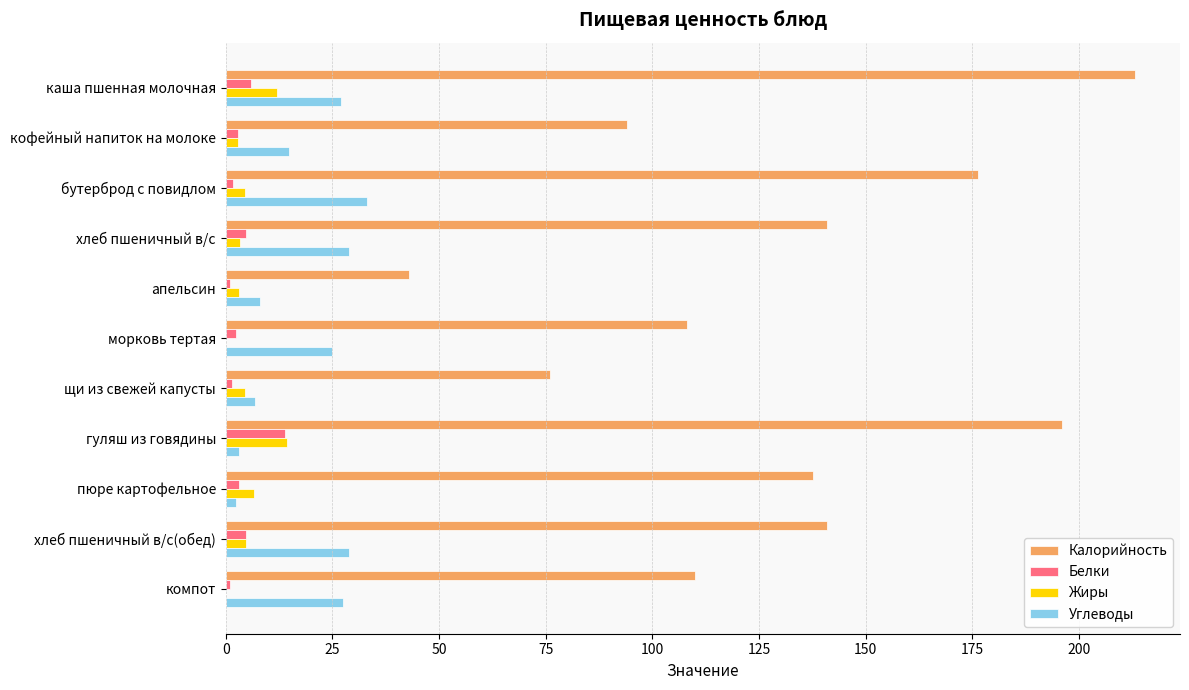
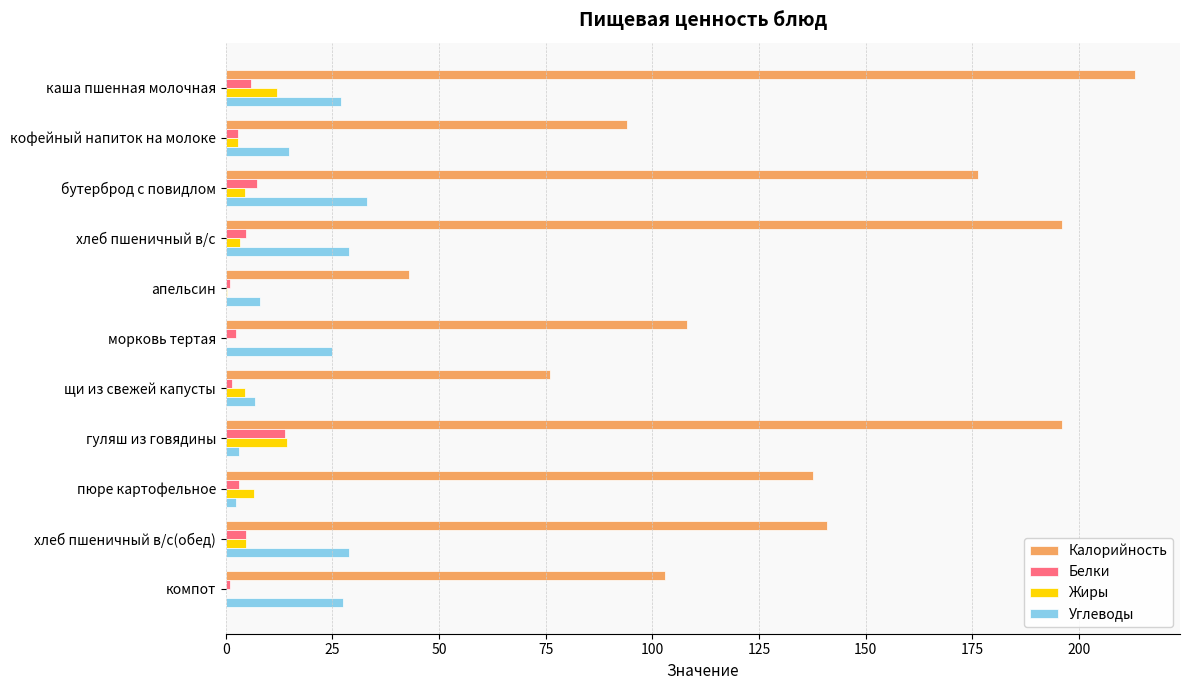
  {
    "Калорийность": {
      "каша пшенная молочная": 213,
      "кофейный напиток на молоке": 94,
      "бутерброд с повидлом": 176,
-     "хлеб пшеничный в/с": 141,
+     "хлеб пшеничный в/с": 196,
      "апельсин": 43,
      "морковь тертая": 108,
      "щи из свежей капусты": 76,
      "гуляш из говядины": 196,
      "пюре картофельное": 138,
      "хлеб пшеничный в/с(обед)": 141,
-     "компот": 110
+     "компот": 103
    },
    "Белки": {
      "каша пшенная молочная": 6,
      "кофейный напиток на молоке": 3,
-     "бутерброд с повидлом": 2,
+     "бутерброд с повидлом": 7,
      "хлеб пшеничный в/с": 5,
      "апельсин": 1,
      "морковь тертая": 3,
      "щи из свежей капусты": 1,
      "гуляш из говядины": 14,
      "пюре картофельное": 3,
      "хлеб пшеничный в/с(обед)": 5,
      "компот": 1
    },
    "Жиры": {
      "каша пшенная молочная": 12,
      "кофейный напиток на молоке": 3,
      "бутерброд с повидлом": 5,
      "хлеб пшеничный в/с": 3,
-     "апельсин": 3,
+     "апельсин": 0,
      "щи из свежей капусты": 5,
      "гуляш из говядины": 14,
      "пюре картофельное": 7,
      "хлеб пшеничный в/с(обед)": 5
    },
    "Углеводы": {
      "каша пшенная молочная": 27,
      "кофейный напиток на молоке": 15,
      "бутерброд с повидлом": 33,
      "хлеб пшеничный в/с": 29,
      "апельсин": 8,
      "морковь тертая": 25,
      "щи из свежей капусты": 7,
      "гуляш из говядины": 3,
      "пюре картофельное": 3,
      "хлеб пшеничный в/с(обед)": 29,
      "компот": 28
    }
  }
